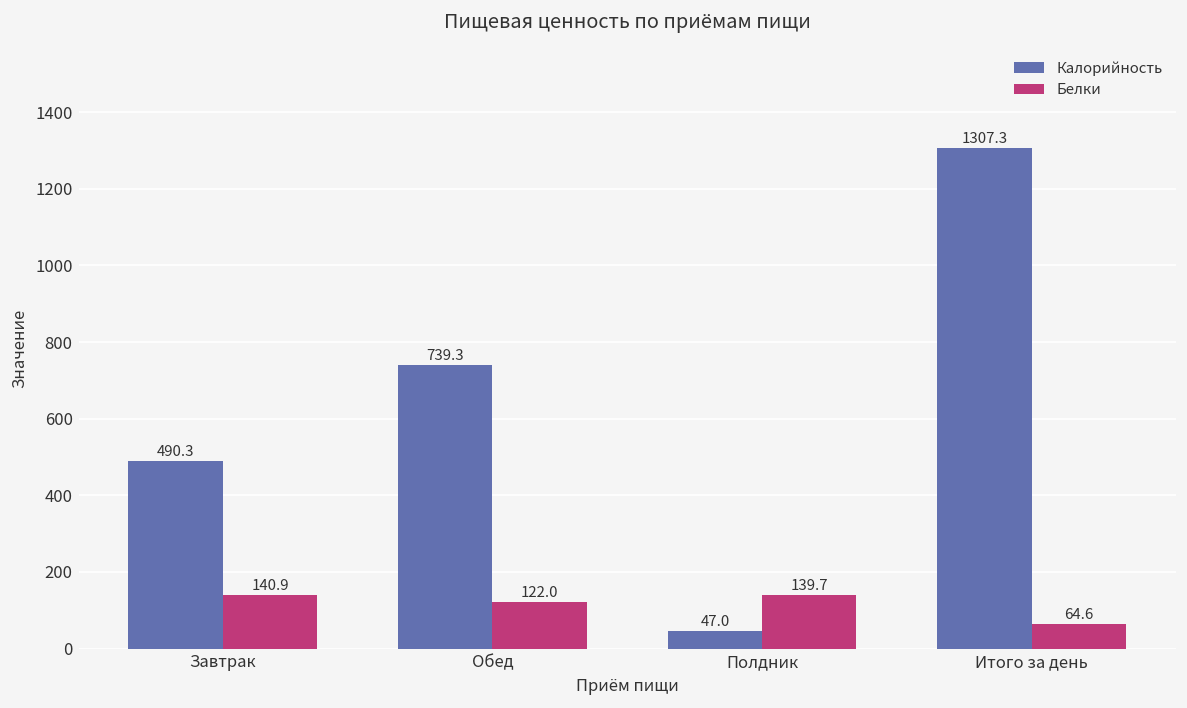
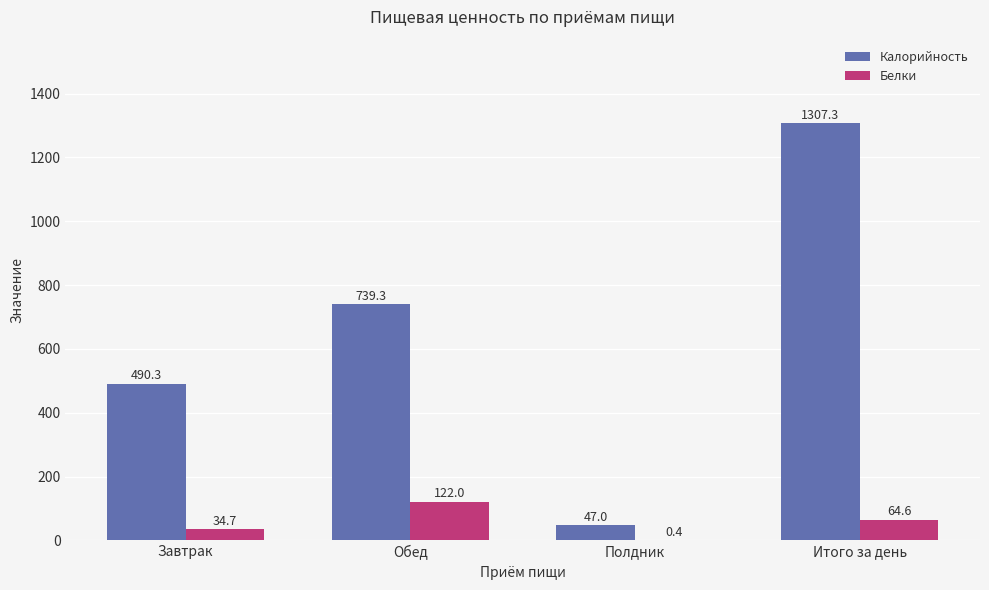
  {
    "Калорийность": {
      "Завтрак": 490.3,
      "Обед": 739.3,
      "Полдник": 47.0,
      "Итого за день": 1307.3
    },
    "Белки": {
-     "Завтрак": 140.9,
+     "Завтрак": 34.7,
      "Обед": 122.0,
-     "Полдник": 139.7,
+     "Полдник": 0.4,
      "Итого за день": 64.6
    }
  }
